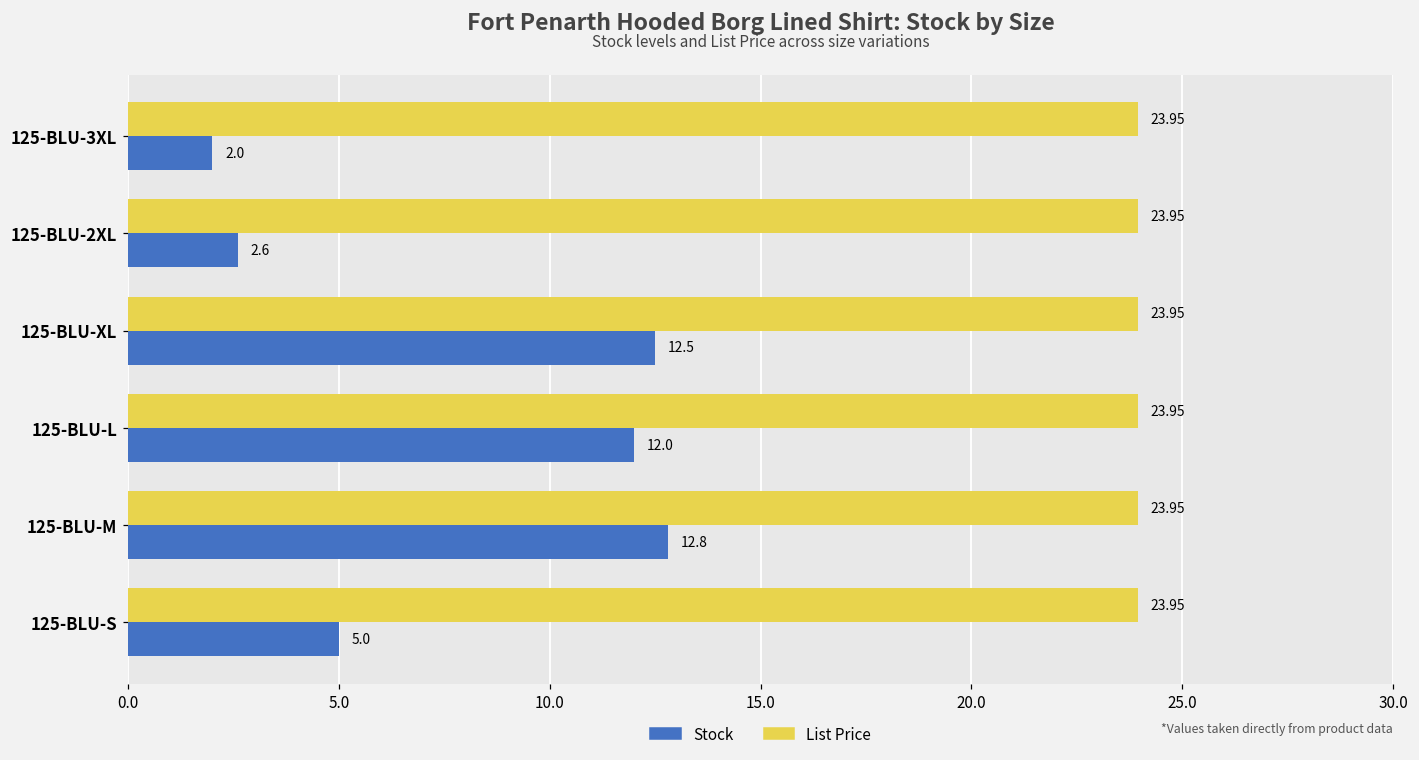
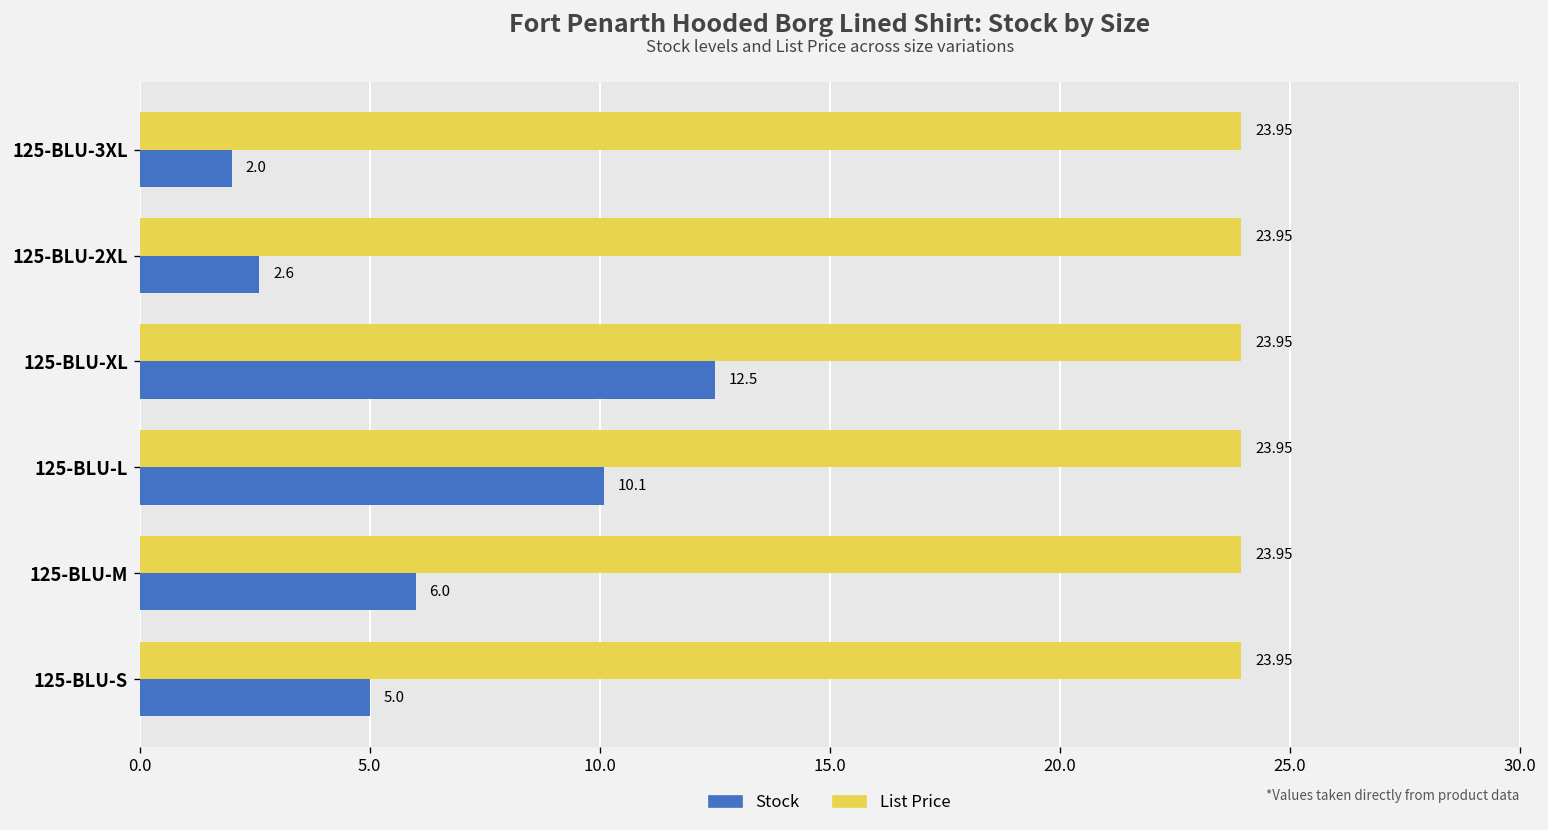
  {
    "Stock": {
      "125-BLU-3XL": 2.0,
      "125-BLU-2XL": 2.6,
      "125-BLU-XL": 12.5,
-     "125-BLU-L": 12.0,
-     "125-BLU-M": 12.8,
+     "125-BLU-L": 10.1,
+     "125-BLU-M": 6.0,
      "125-BLU-S": 5.0
    },
    "List Price": {
      "125-BLU-3XL": 23.95,
      "125-BLU-2XL": 23.95,
      "125-BLU-XL": 23.95,
      "125-BLU-L": 23.95,
      "125-BLU-M": 23.95,
      "125-BLU-S": 23.95
    }
  }
